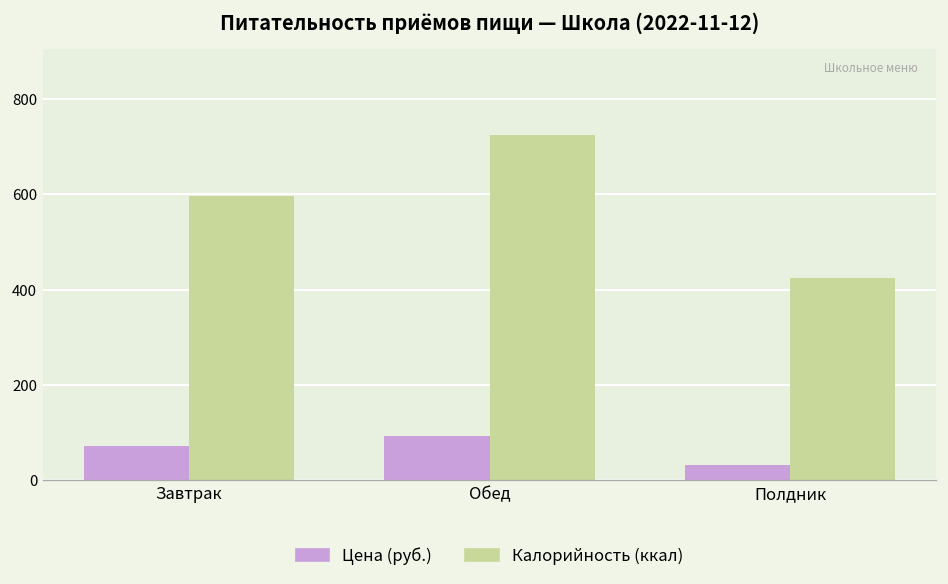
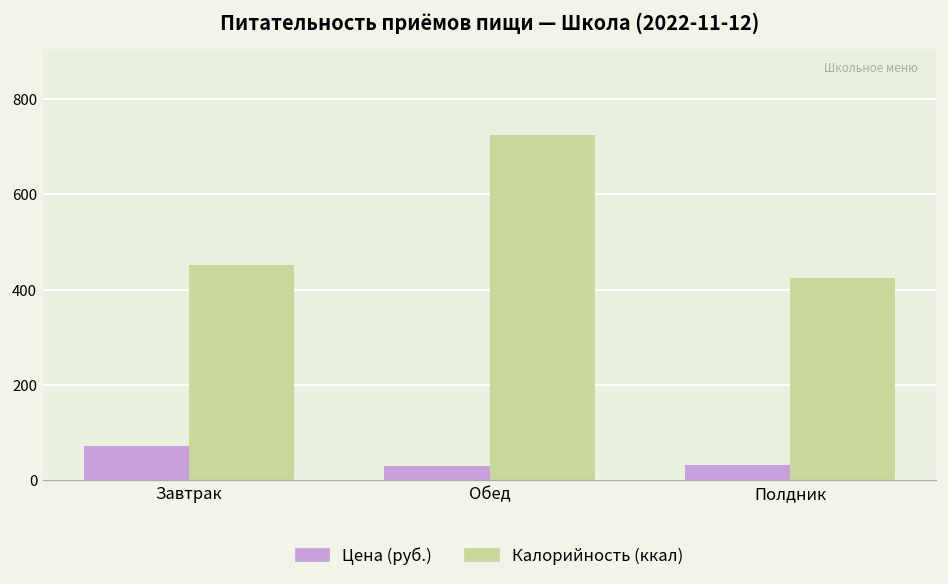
  {
    "Цена (руб.)": {
      "Завтрак": 70,
-     "Обед": 90,
+     "Обед": 30,
      "Полдник": 30
    },
    "Калорийность (ккал)": {
-     "Завтрак": 600,
+     "Завтрак": 450,
      "Обед": 720,
      "Полдник": 420
    }
  }
